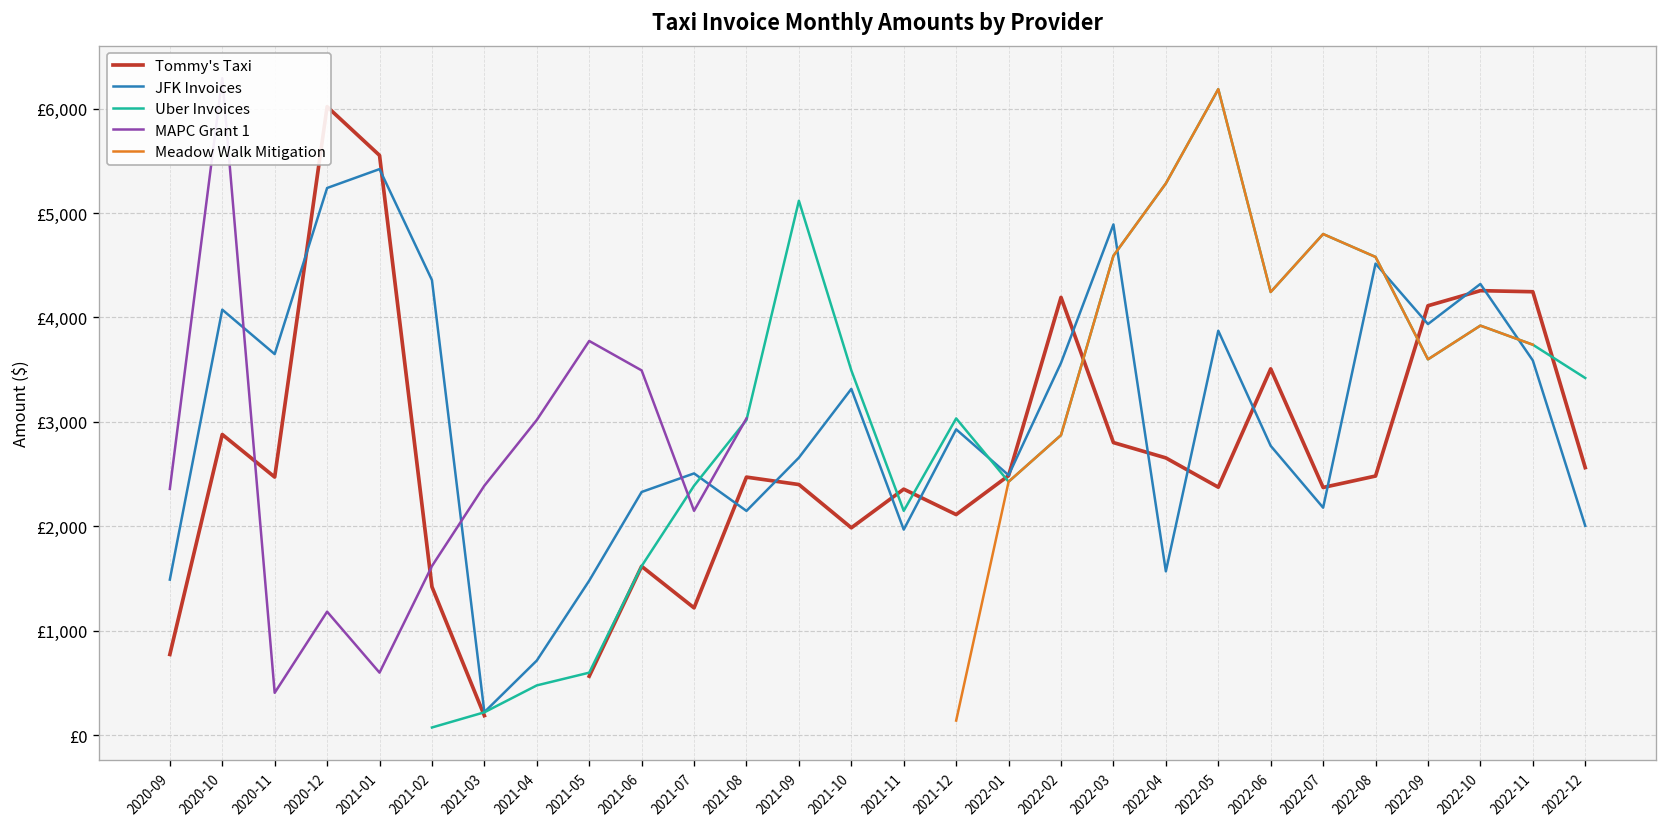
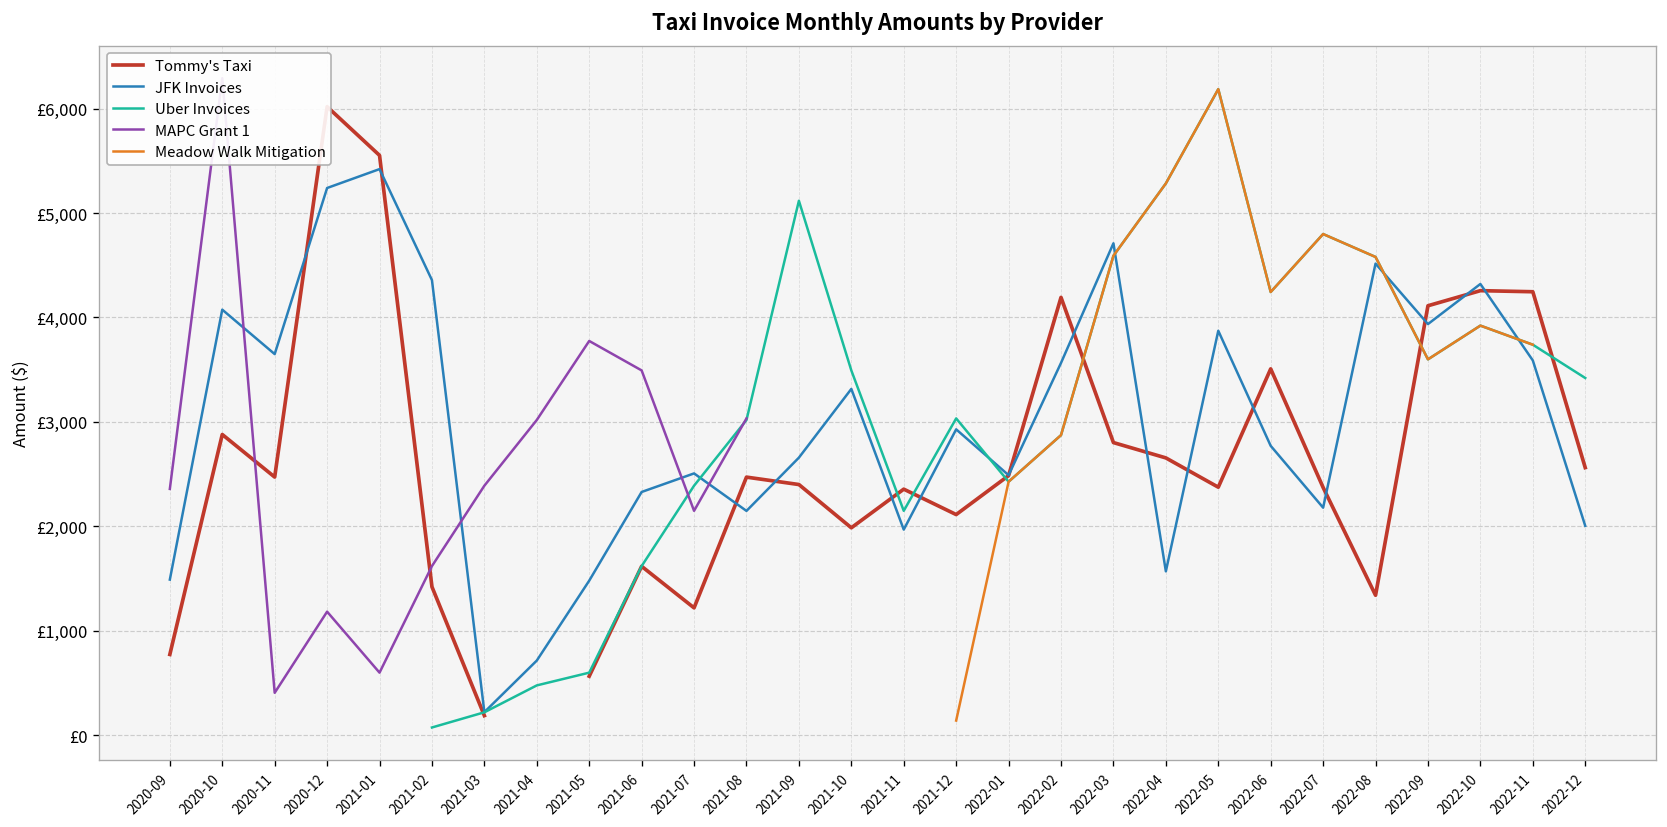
  {
    "Tommy's Taxi": {
      "2020-09": "£800",
      "2020-10": "£2,900",
      "2020-11": "£2,500",
      "2021-01": "£5,600",
      "2021-02": "£1,400",
      "2021-03": "£200",
      "2021-05": "£600",
      "2021-07": "£1,200",
      "2021-08": "£2,500",
      "2021-09": "£2,400",
      "2021-10": "£2,000",
      "2021-11": "£2,400",
      "2021-12": "£2,100",
      "2022-02": "£4,200",
      "2022-03": "£2,800",
      "2022-04": "£2,700",
      "2022-05": "£2,400",
      "2022-06": "£3,500",
      "2022-07": "£2,400",
-     "2022-08": "£2,500",
+     "2022-08": "£1,300",
      "2022-09": "£4,100",
      "2022-10": "£4,300",
      "2022-11": "£4,200",
      "2022-12": "£2,600"
    },
    "JFK Invoices": {
      "2020-09": "£1,500",
      "2020-10": "£4,100",
      "2020-11": "£3,600",
      "2020-12": "£5,200",
      "2021-01": "£5,400",
      "2021-02": "£4,400",
      "2021-04": "£700",
      "2021-05": "£1,500",
      "2021-06": "£2,300",
      "2021-07": "£2,500",
      "2021-08": "£2,100",
      "2021-09": "£2,700",
      "2021-10": "£3,300",
      "2021-11": "£2,000",
      "2021-12": "£2,900",
      "2022-02": "£3,600",
-     "2022-03": "£4,900",
+     "2022-03": "£4,700",
      "2022-04": "£1,600",
      "2022-05": "£3,900",
      "2022-06": "£2,800",
      "2022-07": "£2,200",
      "2022-08": "£4,500",
      "2022-09": "£3,900",
      "2022-10": "£4,300",
      "2022-11": "£3,600",
      "2022-12": "£2,000"
    },
    "Uber Invoices": {
      "2021-02": "£100",
      "2021-04": "£500",
      "2021-05": "£600",
      "2021-07": "£2,400",
      "2021-09": "£5,100",
      "2021-10": "£3,500",
      "2021-11": "£2,100",
      "2021-12": "£3,000",
      "2022-12": "£3,400"
    },
    "MAPC Grant 1": {
      "2020-09": "£2,400",
      "2020-11": "£400",
      "2020-12": "£1,200",
      "2021-01": "£600",
      "2021-02": "£1,600",
      "2021-03": "£2,400",
      "2021-04": "£3,000",
      "2021-05": "£3,800",
      "2021-06": "£3,500",
      "2021-07": "£2,100"
    },
    "Meadow Walk Mitigation": {
      "2021-12": "£100"
    }
  }
